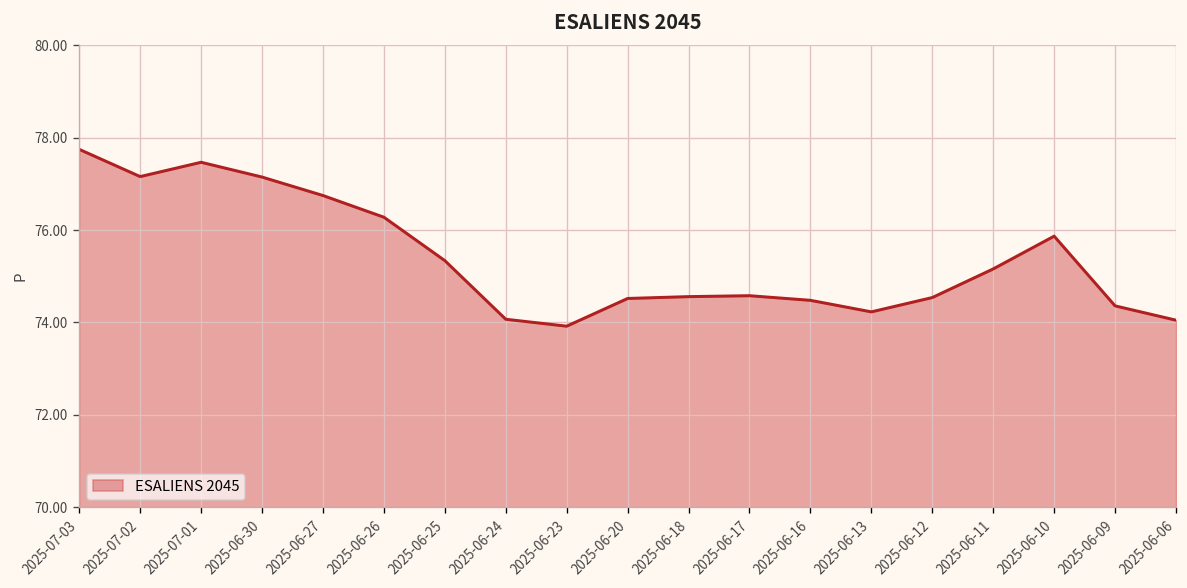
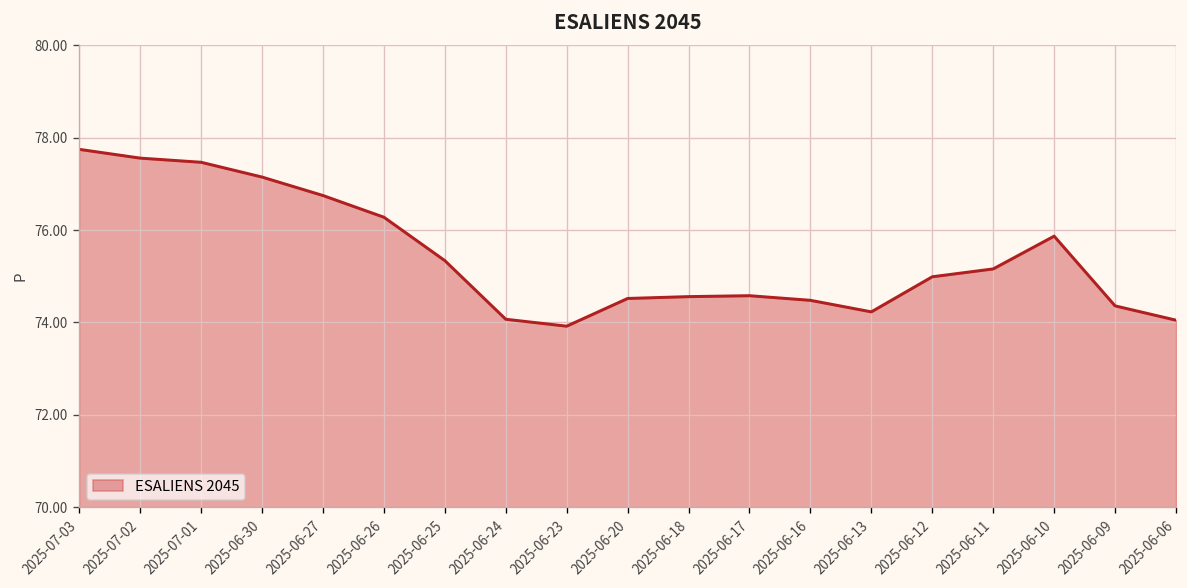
  {
    "2025-07-03": 77.8,
-   "2025-07-02": 77.2,
+   "2025-07-02": 77.6,
    "2025-07-01": 77.5,
    "2025-06-30": 77.2,
    "2025-06-27": 76.8,
    "2025-06-26": 76.3,
    "2025-06-25": 75.3,
    "2025-06-24": 74.1,
    "2025-06-23": 73.9,
    "2025-06-20": 74.5,
    "2025-06-18": 74.6,
    "2025-06-17": 74.6,
    "2025-06-16": 74.5,
    "2025-06-13": 74.2,
-   "2025-06-12": 74.5,
+   "2025-06-12": 75.0,
    "2025-06-11": 75.2,
    "2025-06-10": 75.9,
    "2025-06-09": 74.4,
    "2025-06-06": 74.1
  }
